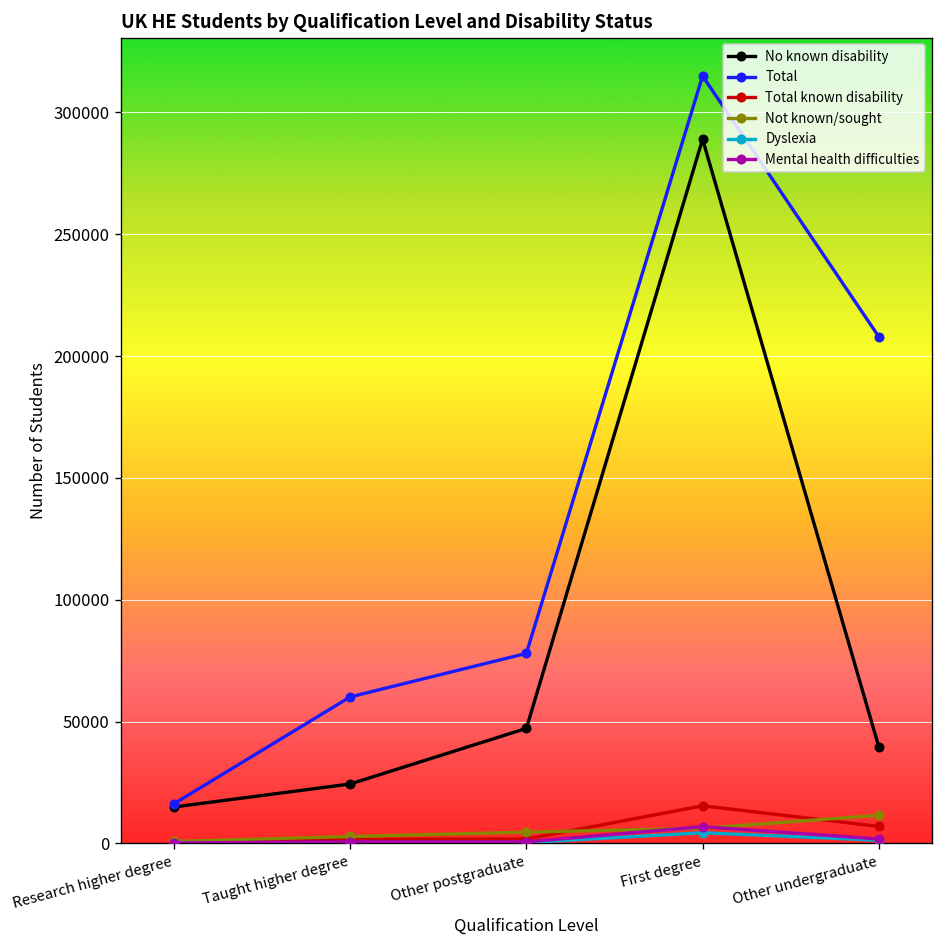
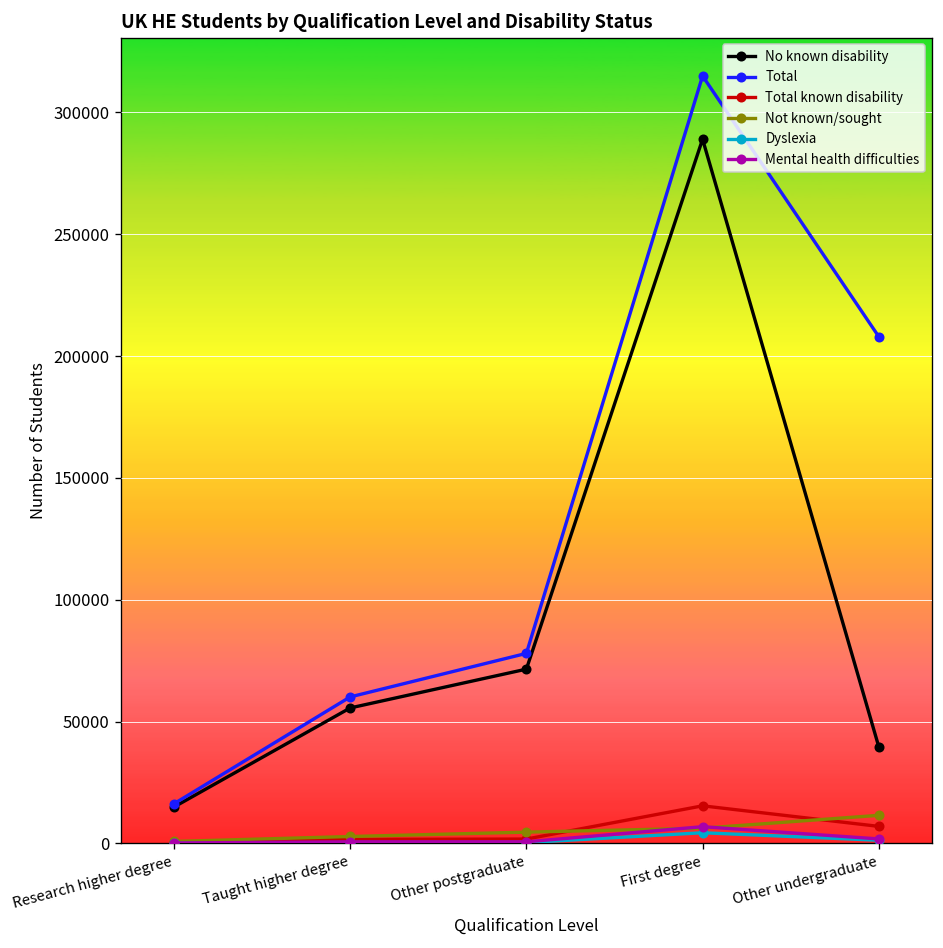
  {
    "No known disability": {
      "Research higher degree": 15000,
-     "Taught higher degree": 24000,
-     "Other postgraduate": 47000,
+     "Taught higher degree": 56000,
+     "Other postgraduate": 72000,
      "First degree": 289000,
      "Other undergraduate": 40000
    },
    "Total": {
      "Research higher degree": 16000,
      "Taught higher degree": 60000,
      "Other postgraduate": 78000,
      "First degree": 315000,
      "Other undergraduate": 208000
    },
    "Total known disability": {
      "First degree": 15000,
      "Other undergraduate": 7000
    },
    "Not known/sought": {
      "Other postgraduate": 5000,
      "Other undergraduate": 12000
    },
    "Dyslexia": {
      "First degree": 4000
    }
  }
